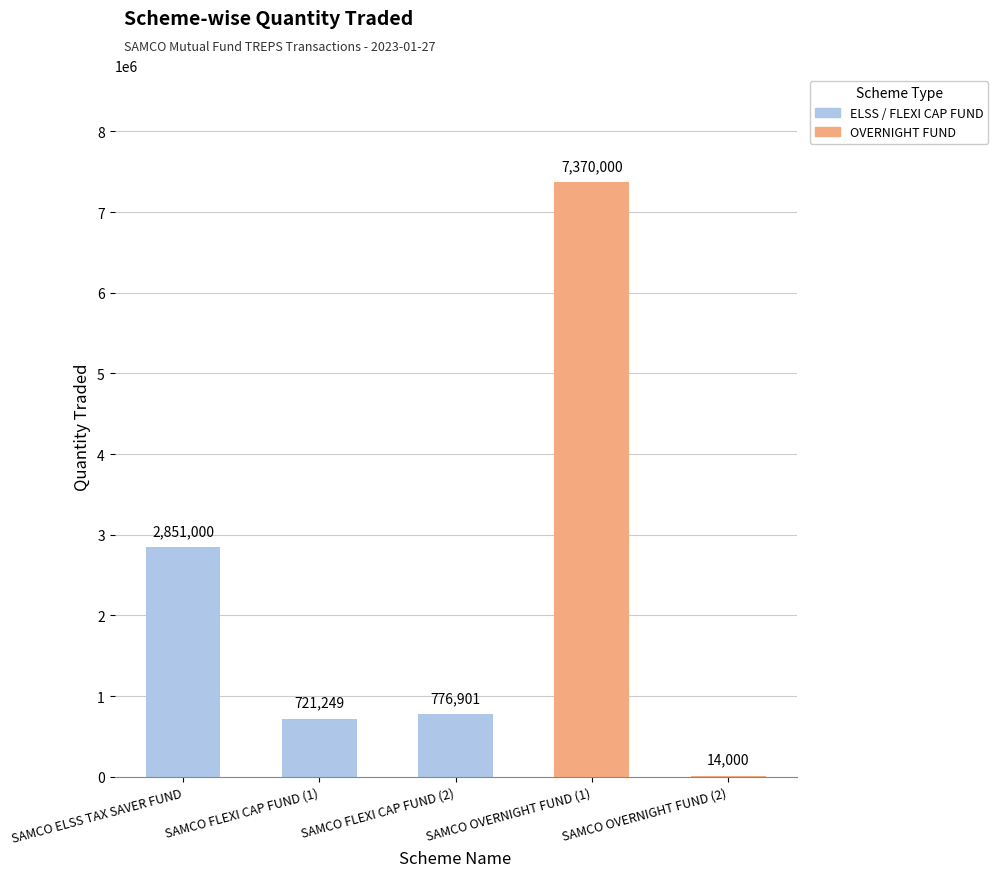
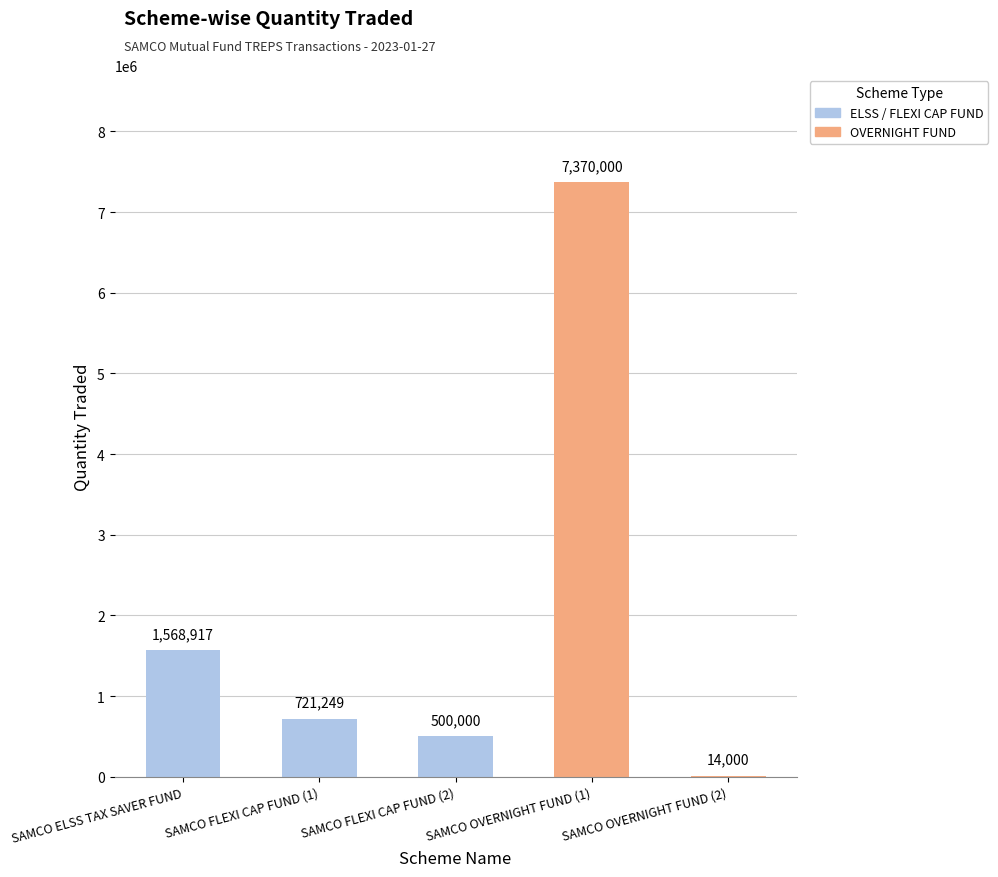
  {
-   "SAMCO ELSS TAX SAVER FUND": "2,851,000",
+   "SAMCO ELSS TAX SAVER FUND": "1,568,917",
    "SAMCO FLEXI CAP FUND (1)": "721,249",
-   "SAMCO FLEXI CAP FUND (2)": "776,901",
+   "SAMCO FLEXI CAP FUND (2)": "500,000",
    "SAMCO OVERNIGHT FUND (1)": "7,370,000",
    "SAMCO OVERNIGHT FUND (2)": "14,000"
  }
